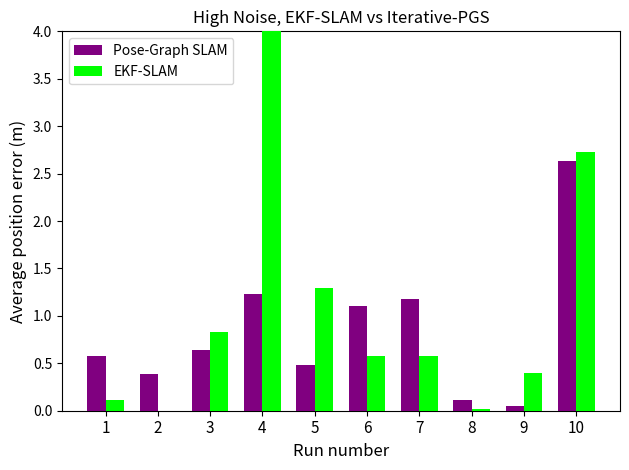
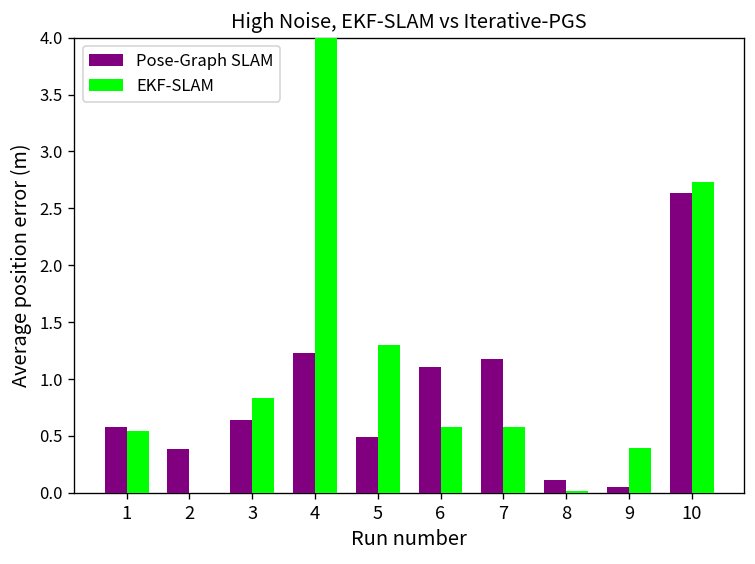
  {
    "Pose-Graph SLAM": {
      "1": 0.6,
      "2": 0.4,
      "3": 0.6,
      "4": 1.2,
      "5": 0.5,
      "6": 1.1,
      "7": 1.2,
      "8": 0.1,
      "9": 0.1,
      "10": 2.6
    },
    "EKF-SLAM": {
-     "1": 0.1,
+     "1": 0.5,
      "3": 0.8,
      "5": 1.3,
      "6": 0.6,
      "7": 0.6,
      "9": 0.4,
      "10": 2.7
    }
  }
